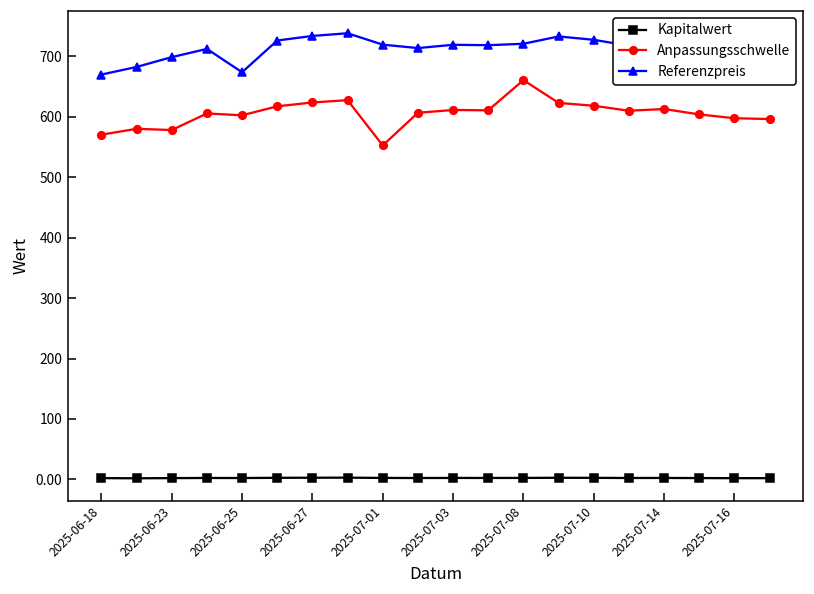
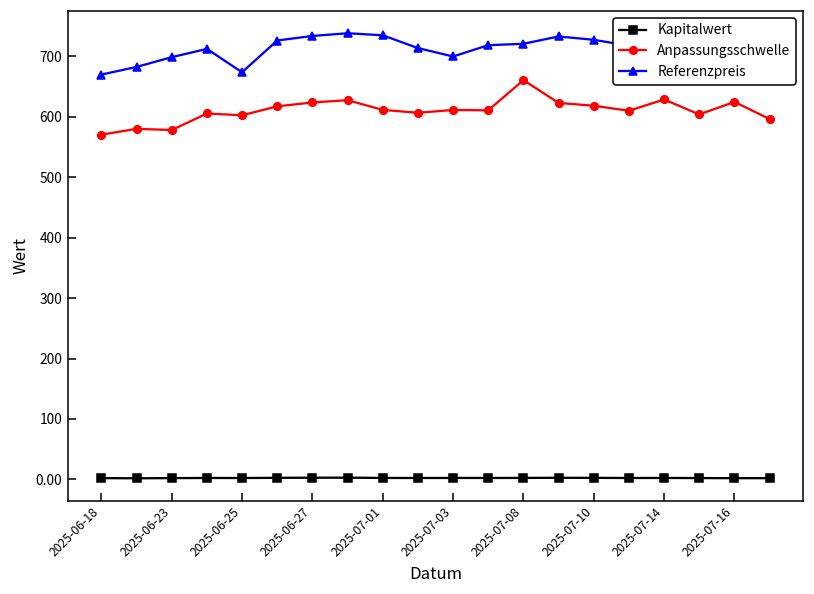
  {
    "Kapitalwert": {
      "2025-06-18": 0,
      "2025-06-23": 0,
      "2025-06-25": 0,
      "2025-06-27": 0,
      "2025-07-01": 0,
      "2025-07-03": 0,
      "2025-07-08": 0,
      "2025-07-10": 0,
      "2025-07-14": 0,
      "2025-07-16": 0
    },
    "Anpassungsschwelle": {
      "2025-06-18": 570,
      "2025-06-23": 580,
      "2025-06-25": 600,
      "2025-06-27": 620,
-     "2025-07-01": 550,
+     "2025-07-01": 610,
      "2025-07-03": 610,
      "2025-07-08": 660,
      "2025-07-10": 620,
-     "2025-07-14": 610,
-     "2025-07-16": 600
+     "2025-07-14": 630,
+     "2025-07-16": 620
    },
    "Referenzpreis": {
      "2025-06-18": 670,
      "2025-06-23": 700,
      "2025-06-25": 670,
      "2025-06-27": 730,
-     "2025-07-01": 720,
-     "2025-07-03": 720,
+     "2025-07-01": 730,
+     "2025-07-03": 700,
      "2025-07-08": 720,
      "2025-07-10": 730
    }
  }
